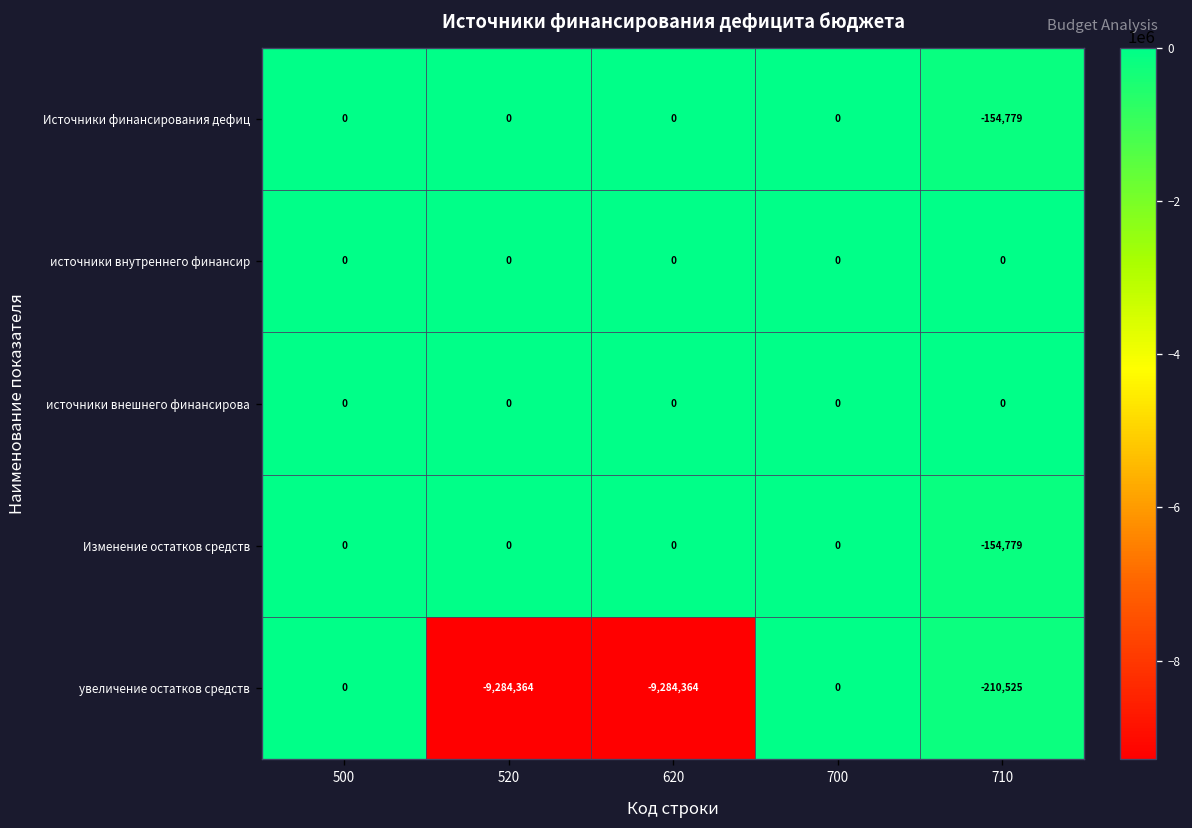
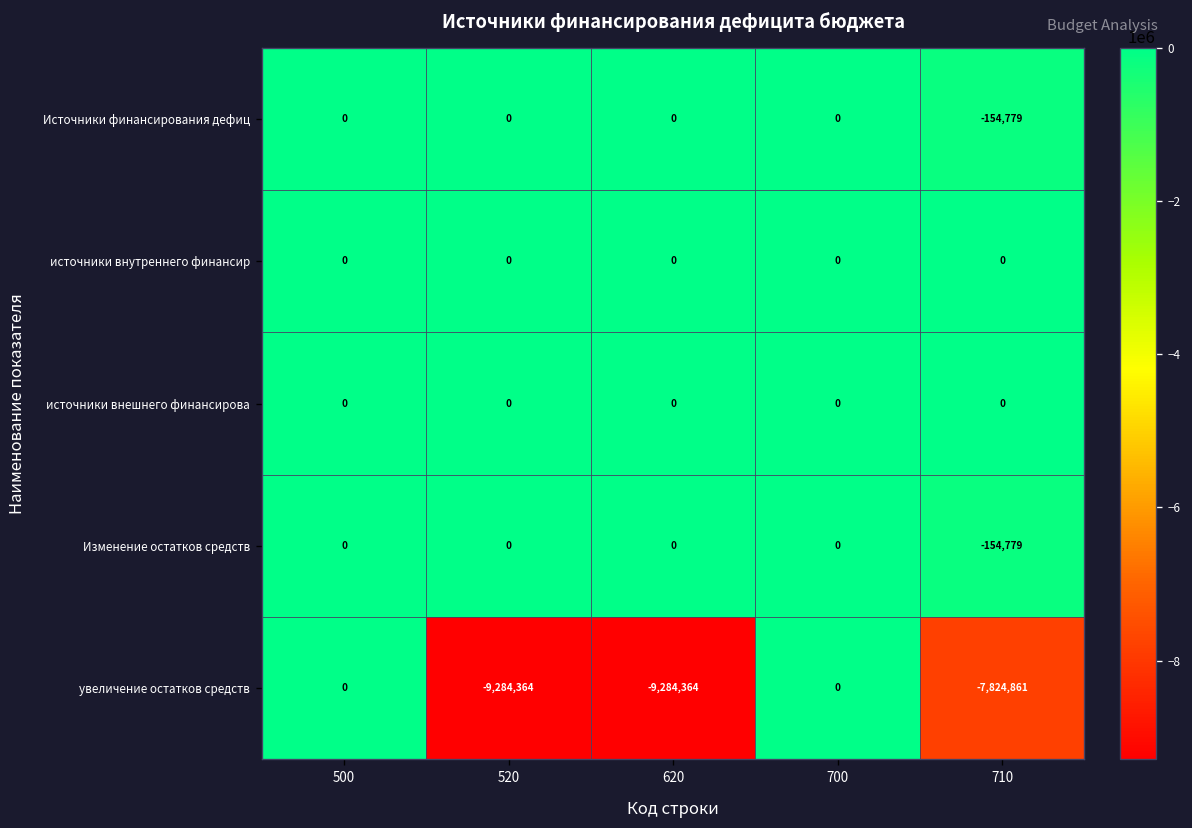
  {
    "Источники финансирования дефиц": {
      "500": "0",
      "520": "0",
      "620": "0",
      "700": "0",
      "710": "-154,779"
    },
    "источники внутреннего финансир": {
      "500": "0",
      "520": "0",
      "620": "0",
      "700": "0",
      "710": "0"
    },
    "источники внешнего финансирова": {
      "500": "0",
      "520": "0",
      "620": "0",
      "700": "0",
      "710": "0"
    },
    "Изменение остатков средств": {
      "500": "0",
      "520": "0",
      "620": "0",
      "700": "0",
      "710": "-154,779"
    },
    "увеличение остатков средств": {
      "500": "0",
      "520": "-9,284,364",
      "620": "-9,284,364",
      "700": "0",
-     "710": "-210,525"
+     "710": "-7,824,861"
    }
  }
